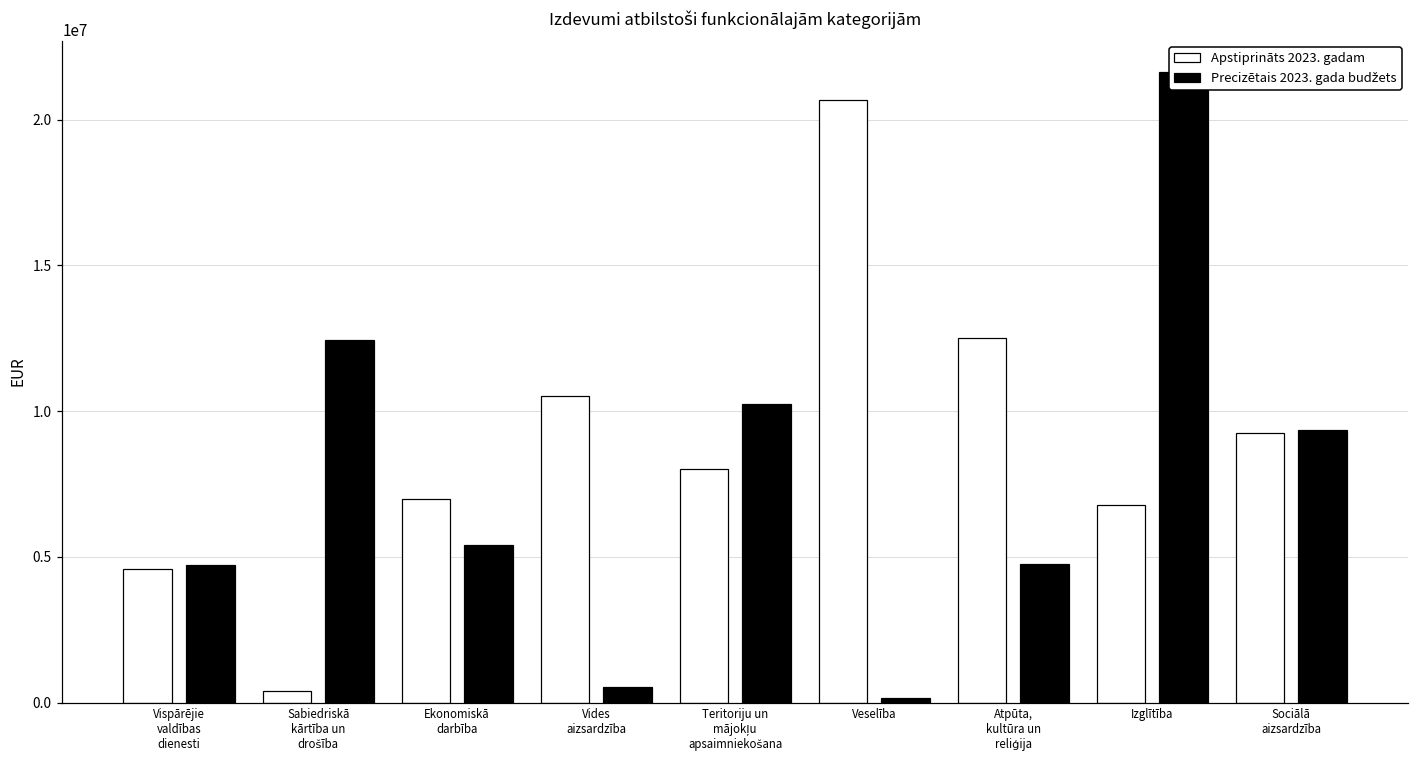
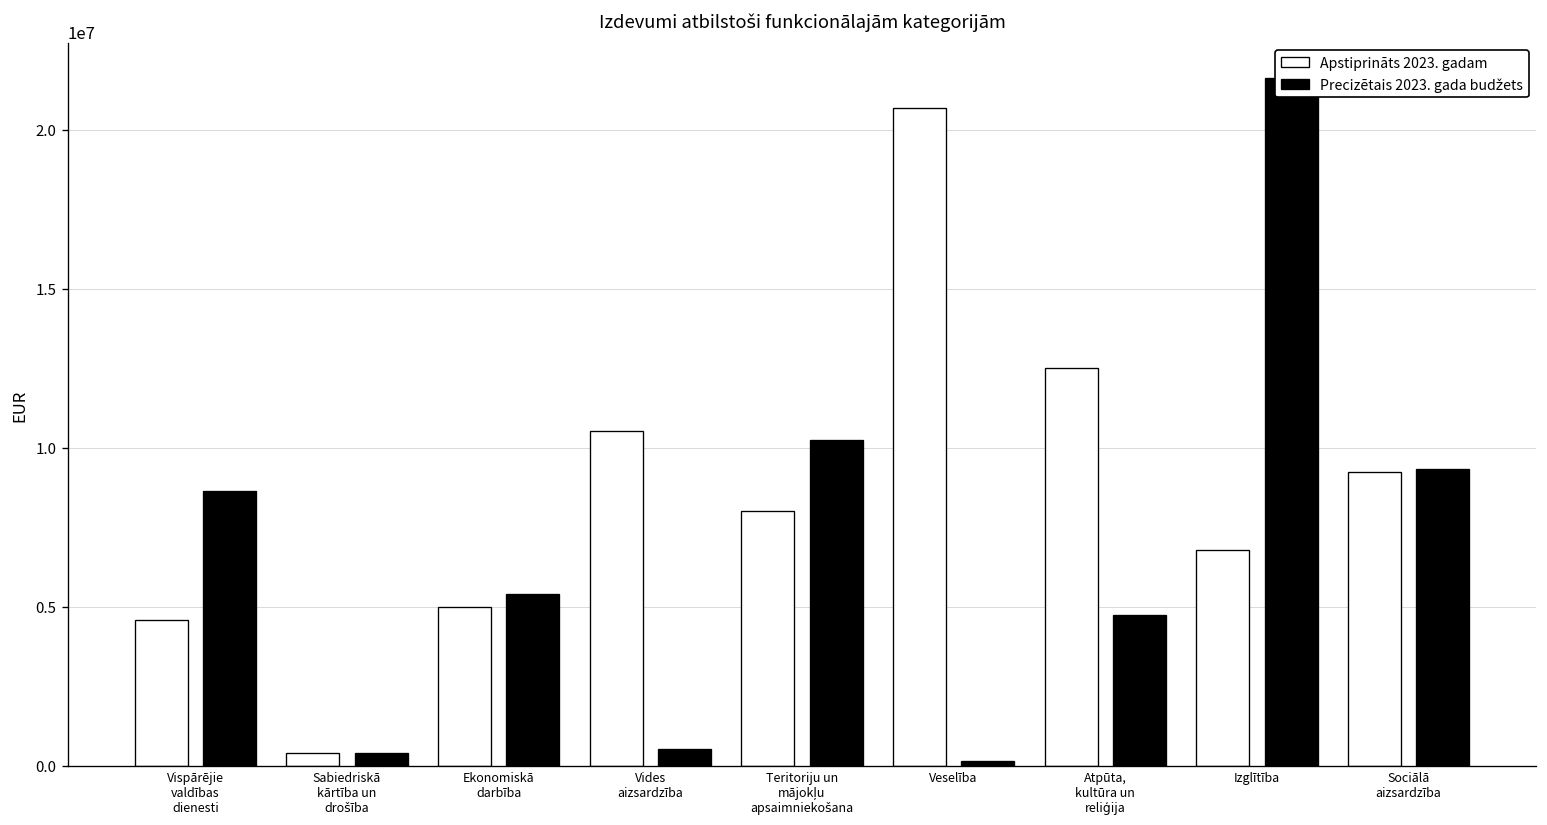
  {
    "Apstiprināts 2023. gadam": {
      "Vispārējie valdības dienesti": 4600000,
      "Sabiedriskā kārtība un drošība": 400000,
-     "Ekonomiskā darbība": 7000000,
+     "Ekonomiskā darbība": 5000000,
      "Vides aizsardzība": 10500000,
      "Teritoriju un mājokļu apsaimniekošana": 8000000,
      "Veselība": 20700000,
      "Atpūta, kultūra un reliģija": 12500000,
      "Izglītība": 6800000,
      "Sociālā aizsardzība": 9200000
    },
    "Precizētais 2023. gada budžets": {
-     "Vispārējie valdības dienesti": 4700000,
-     "Sabiedriskā kārtība un drošība": 12400000,
+     "Vispārējie valdības dienesti": 8600000,
+     "Sabiedriskā kārtība un drošība": 400000,
      "Ekonomiskā darbība": 5400000,
      "Vides aizsardzība": 500000,
      "Teritoriju un mājokļu apsaimniekošana": 10200000,
      "Veselība": 200000,
      "Atpūta, kultūra un reliģija": 4700000,
      "Sociālā aizsardzība": 9300000
    }
  }
